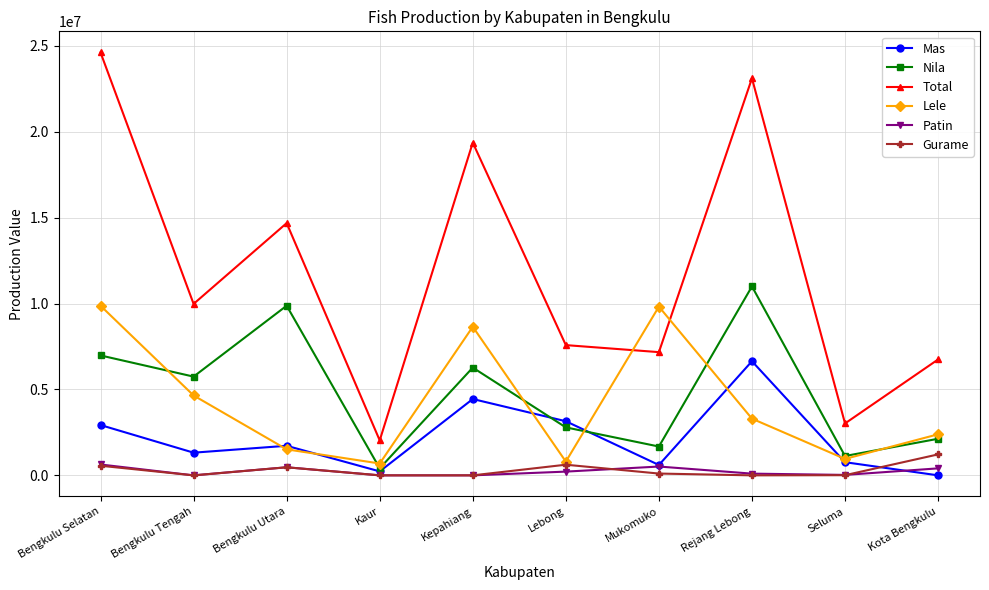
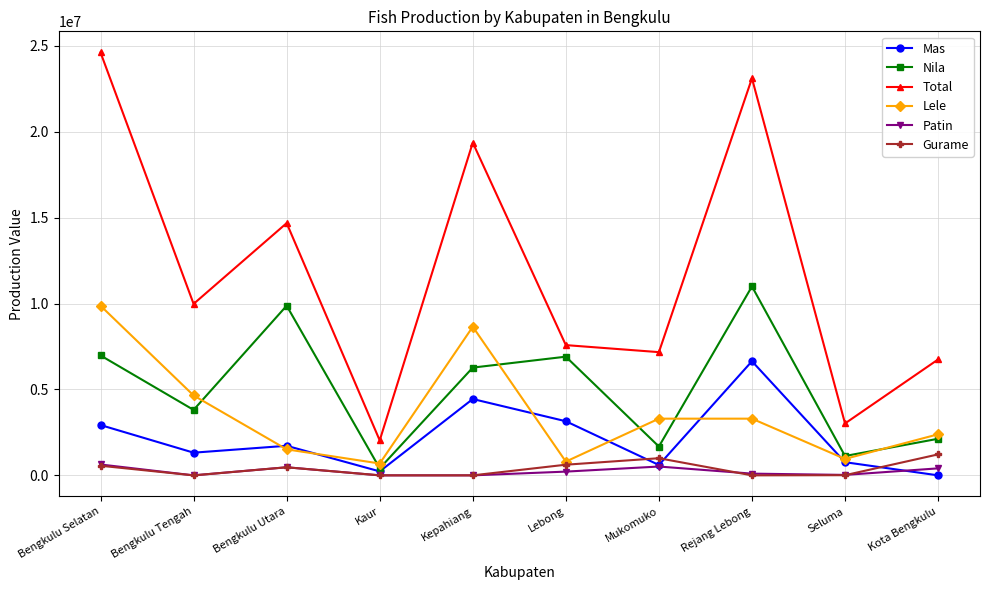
  {
    "Mas": {
      "Bengkulu Selatan": 2900000,
      "Bengkulu Tengah": 1300000,
      "Bengkulu Utara": 1700000,
      "Kaur": 200000,
      "Kepahiang": 4400000,
      "Lebong": 3200000,
      "Rejang Lebong": 6600000,
      "Seluma": 800000,
      "Kota Bengkulu": 0
    },
    "Nila": {
      "Bengkulu Selatan": 7000000,
-     "Bengkulu Tengah": 5700000,
+     "Bengkulu Tengah": 3800000,
      "Bengkulu Utara": 9900000,
      "Kaur": 400000,
      "Kepahiang": 6300000,
-     "Lebong": 2800000,
+     "Lebong": 6900000,
      "Mukomuko": 1700000,
      "Rejang Lebong": 11000000,
      "Seluma": 1100000,
      "Kota Bengkulu": 2100000
    },
    "Total": {
      "Bengkulu Selatan": 24600000,
      "Bengkulu Tengah": 10000000,
      "Bengkulu Utara": 14700000,
      "Kaur": 2000000,
      "Kepahiang": 19400000,
      "Lebong": 7600000,
      "Mukomuko": 7200000,
      "Rejang Lebong": 23100000,
      "Seluma": 3000000,
      "Kota Bengkulu": 6700000
    },
    "Lele": {
      "Bengkulu Selatan": 9900000,
      "Bengkulu Tengah": 4700000,
      "Bengkulu Utara": 1500000,
      "Kaur": 700000,
      "Kepahiang": 8700000,
      "Lebong": 800000,
-     "Mukomuko": 9800000,
+     "Mukomuko": 3300000,
      "Rejang Lebong": 3300000,
      "Seluma": 1000000,
      "Kota Bengkulu": 2400000
    },
    "Patin": {
      "Lebong": 200000,
      "Kota Bengkulu": 400000
    },
    "Gurame": {
      "Lebong": 600000,
-     "Mukomuko": 100000,
+     "Mukomuko": 1000000,
      "Kota Bengkulu": 1200000
    }
  }
